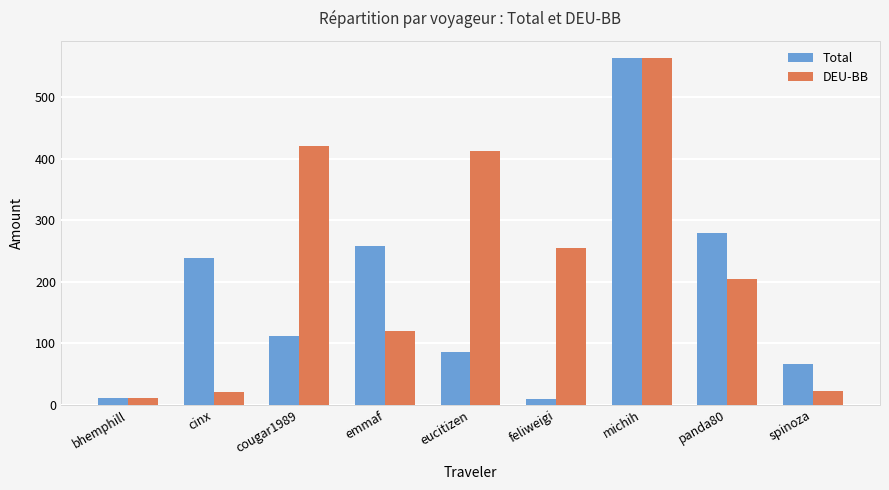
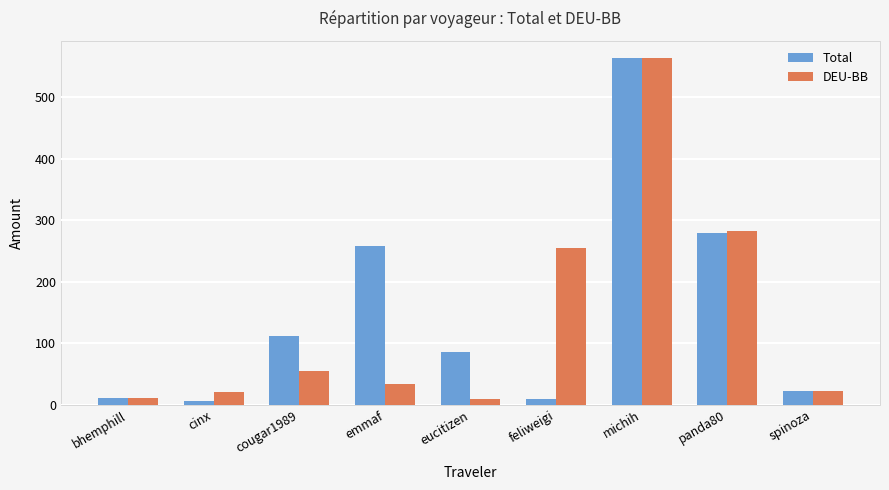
  {
    "Total": {
      "bhemphill": 10,
-     "cinx": 240,
+     "cinx": 10,
      "cougar1989": 110,
      "emmaf": 260,
      "eucitizen": 90,
      "feliweigi": 10,
      "michih": 560,
      "panda80": 280,
-     "spinoza": 70
+     "spinoza": 20
    },
    "DEU-BB": {
      "bhemphill": 10,
      "cinx": 20,
-     "cougar1989": 420,
-     "emmaf": 120,
-     "eucitizen": 410,
+     "cougar1989": 50,
+     "emmaf": 30,
+     "eucitizen": 10,
      "feliweigi": 260,
      "michih": 560,
-     "panda80": 200,
+     "panda80": 280,
      "spinoza": 20
    }
  }
